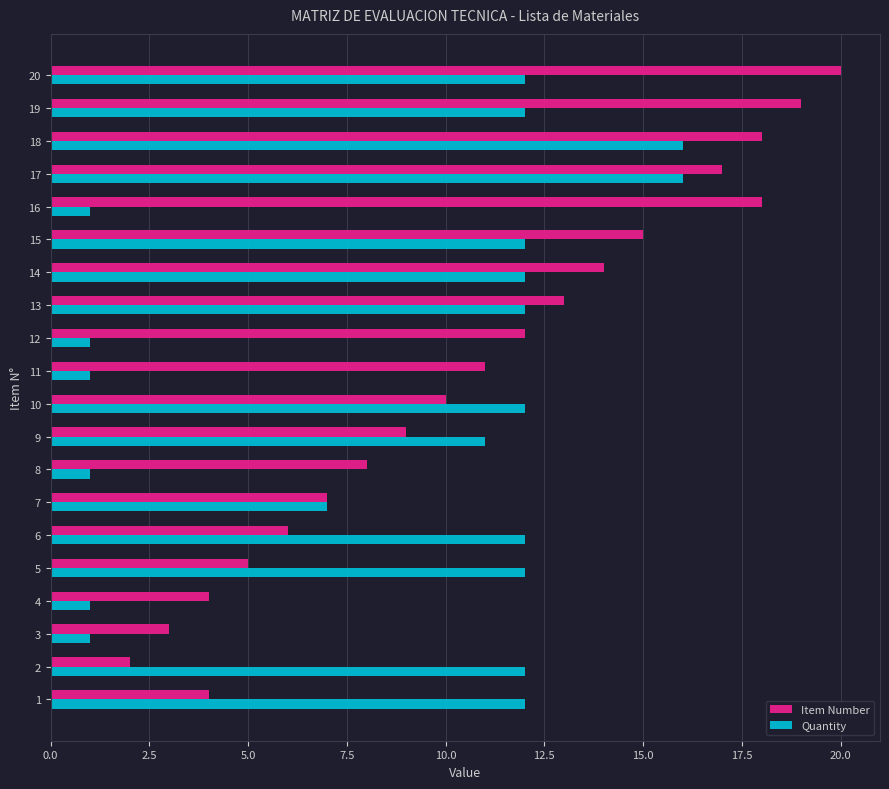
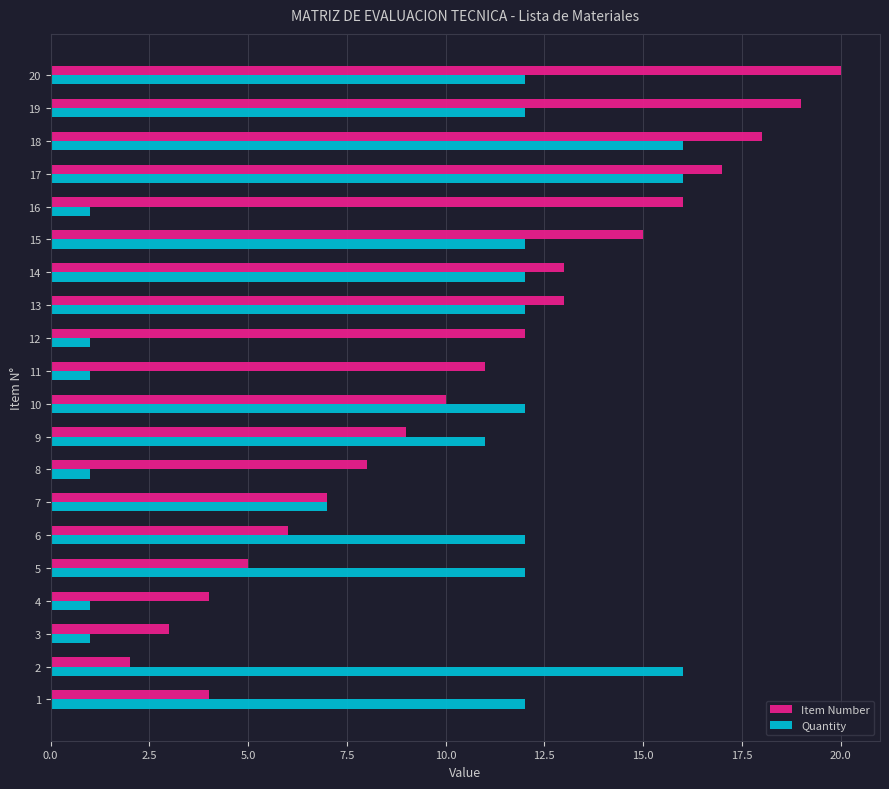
  {
    "Item Number": {
      "20": 20,
      "19": 19,
      "18": 18,
      "17": 17,
-     "16": 18,
+     "16": 16,
      "15": 15,
-     "14": 14,
+     "14": 13,
      "13": 13,
      "12": 12,
      "11": 11,
      "10": 10,
      "9": 9,
      "8": 8,
      "7": 7,
      "6": 6,
      "5": 5,
      "4": 4,
      "3": 3,
      "2": 2,
      "1": 4
    },
    "Quantity": {
      "20": 12,
      "19": 12,
      "18": 16,
      "17": 16,
      "16": 1,
      "15": 12,
      "14": 12,
      "13": 12,
      "12": 1,
      "11": 1,
      "10": 12,
      "9": 11,
      "8": 1,
      "7": 7,
      "6": 12,
      "5": 12,
      "4": 1,
      "3": 1,
-     "2": 12,
+     "2": 16,
      "1": 12
    }
  }
